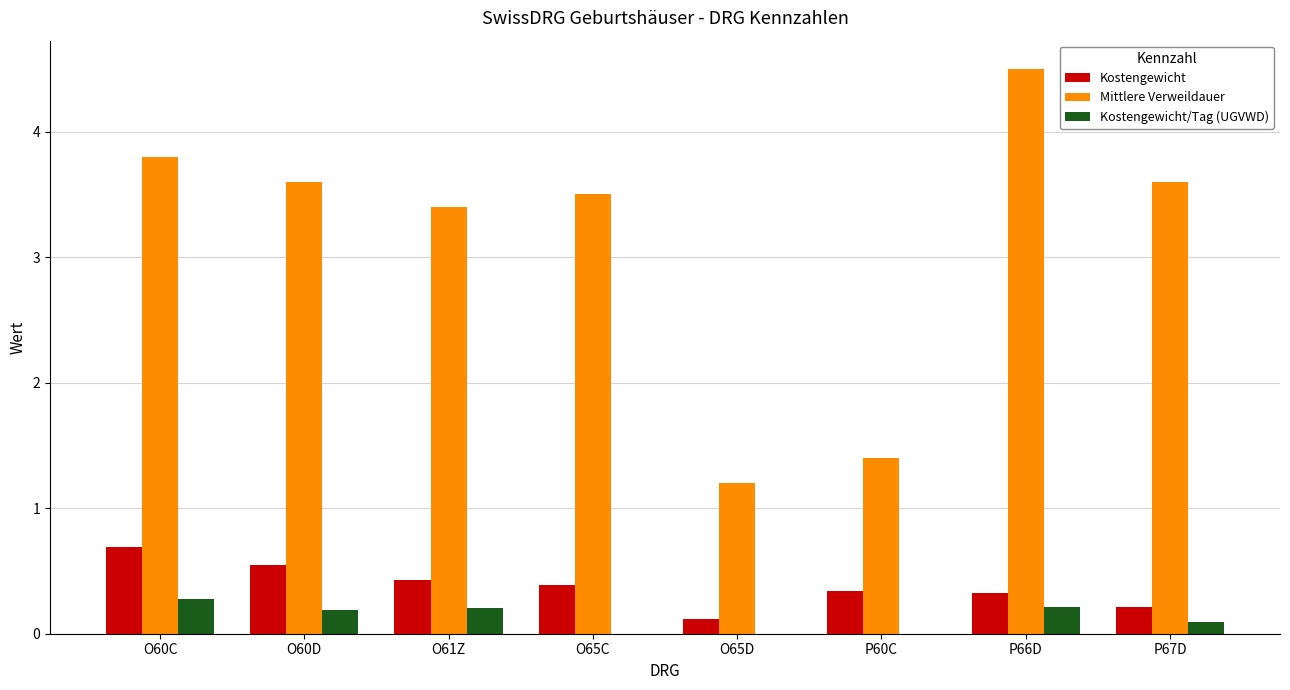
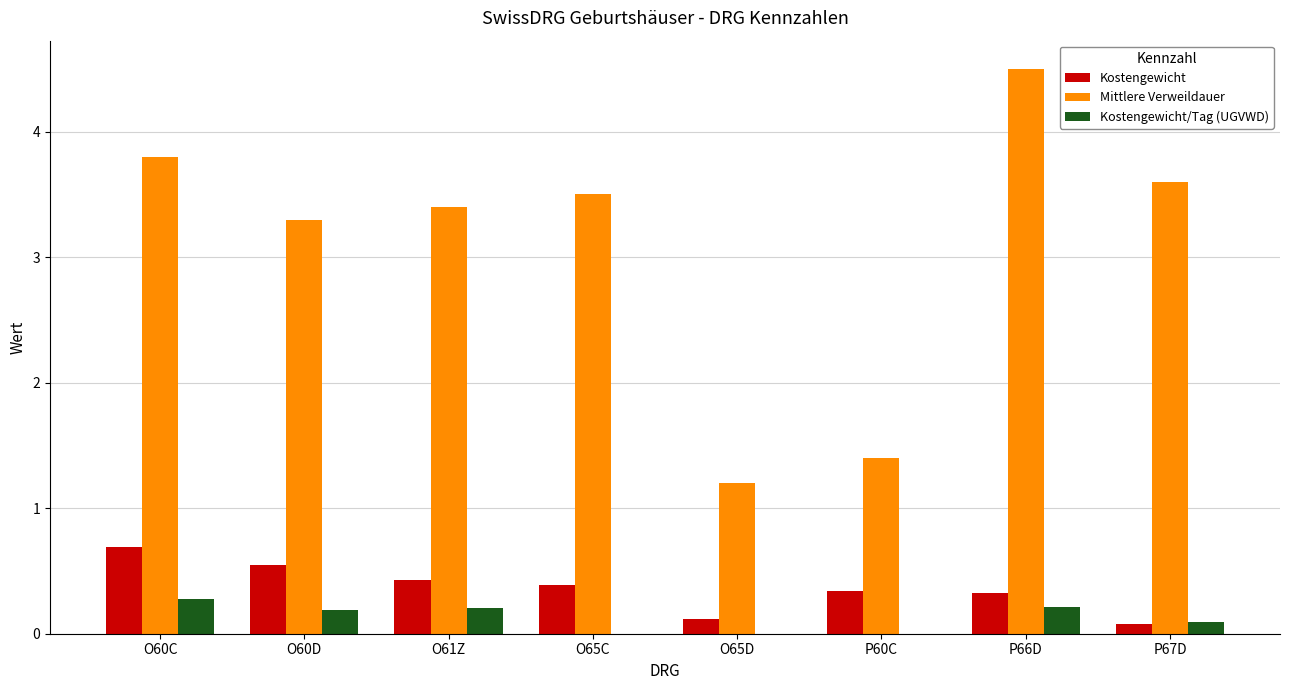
  {
    "Kostengewicht": {
      "O60C": 0.69,
      "O60D": 0.55,
      "O61Z": 0.43,
      "O65C": 0.39,
      "O65D": 0.12,
      "P60C": 0.34,
      "P66D": 0.33,
-     "P67D": 0.21
+     "P67D": 0.08
    },
    "Mittlere Verweildauer": {
      "O60C": 3.8,
-     "O60D": 3.6,
+     "O60D": 3.3,
      "O61Z": 3.4,
      "O65C": 3.5,
      "O65D": 1.2,
      "P60C": 1.4,
      "P66D": 4.5,
      "P67D": 3.6
    },
    "Kostengewicht/Tag (UGVWD)": {
      "O60C": 0.27,
      "O60D": 0.19,
      "O61Z": 0.20,
      "O65C": 0.00,
      "O65D": 0.00,
      "P60C": 0.00,
      "P66D": 0.21,
      "P67D": 0.09
    }
  }
